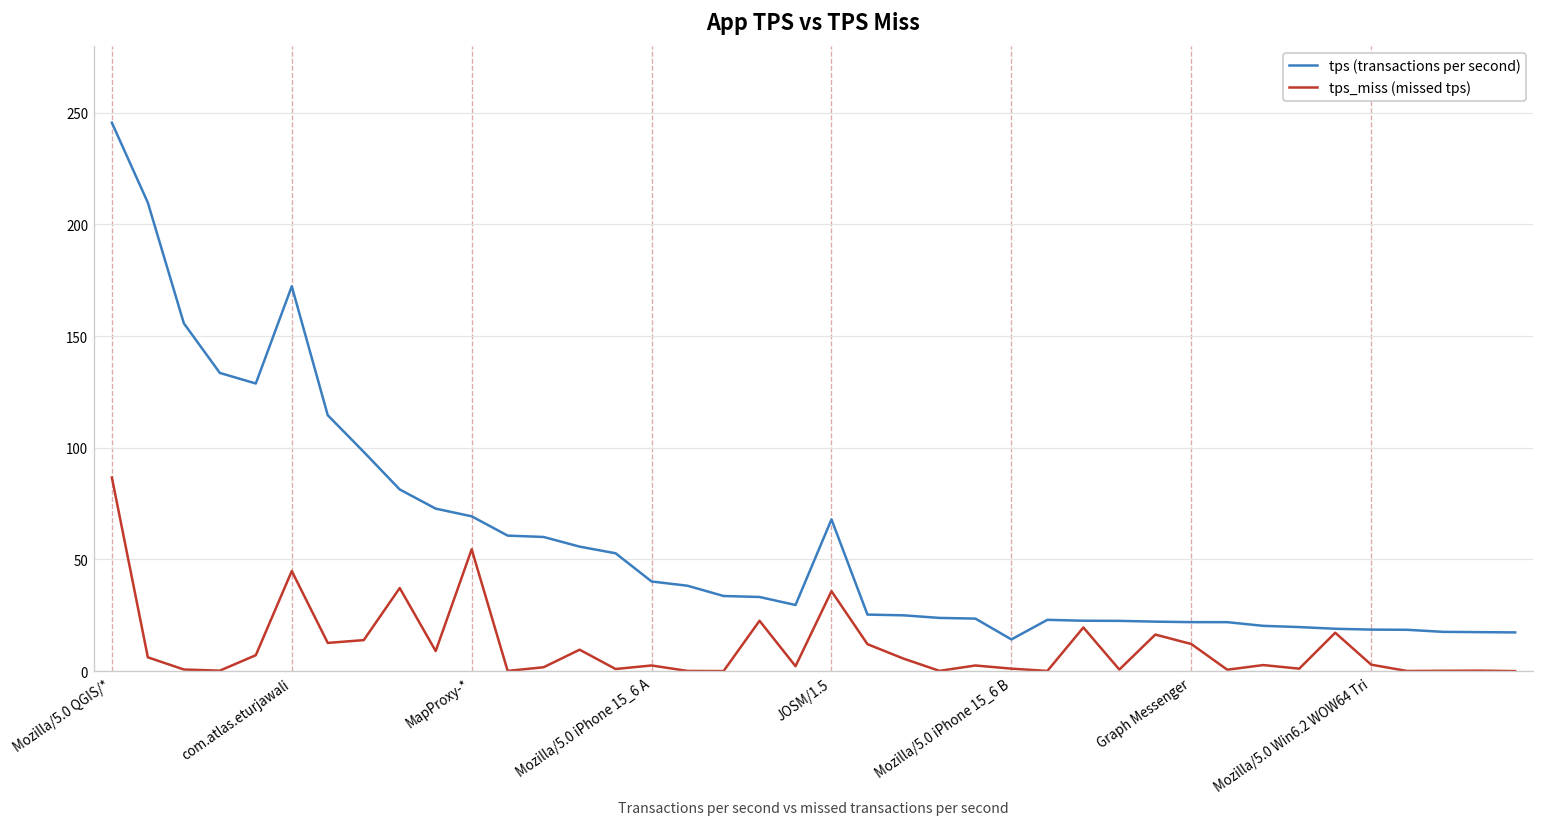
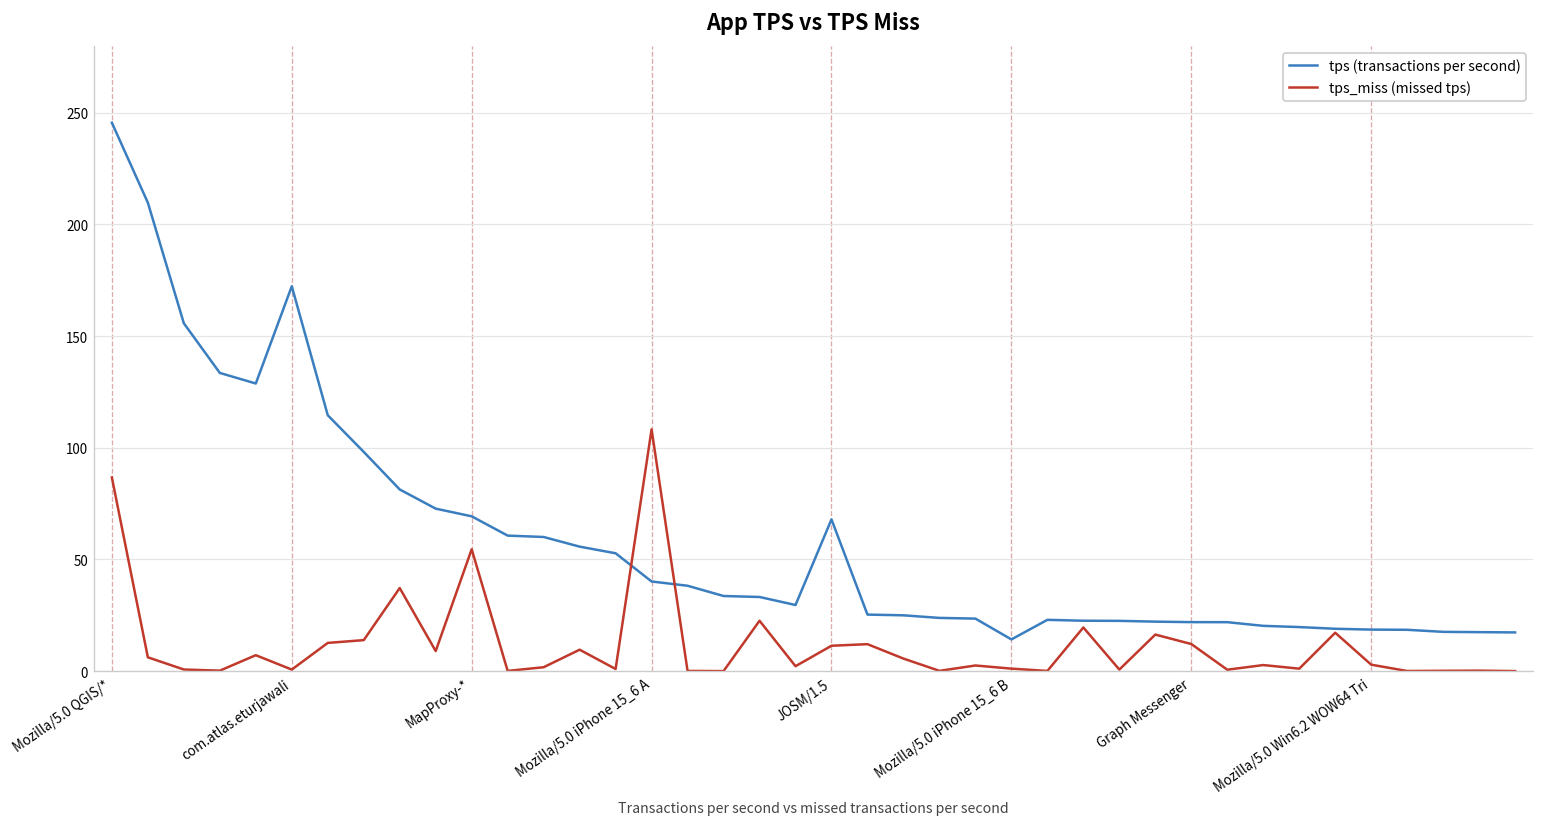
  {
    "tps (transactions per second)": {
      "Mozilla/5.0 QGIS/*": 246,
      "com.atlas.eturjawali": 172,
      "MapProxy-*": 69,
      "Mozilla/5.0 iPhone 15_6 A": 40,
      "JOSM/1.5": 68,
      "Mozilla/5.0 iPhone 15_6 B": 14,
      "Graph Messenger": 22,
      "Mozilla/5.0 Win6.2 WOW64 Tri": 19
    },
    "tps_miss (missed tps)": {
      "Mozilla/5.0 QGIS/*": 87,
-     "com.atlas.eturjawali": 45,
+     "com.atlas.eturjawali": 1,
      "MapProxy-*": 55,
-     "Mozilla/5.0 iPhone 15_6 A": 3,
-     "JOSM/1.5": 36,
+     "Mozilla/5.0 iPhone 15_6 A": 108,
+     "JOSM/1.5": 11,
      "Mozilla/5.0 iPhone 15_6 B": 1,
      "Graph Messenger": 12,
      "Mozilla/5.0 Win6.2 WOW64 Tri": 3
    }
  }
